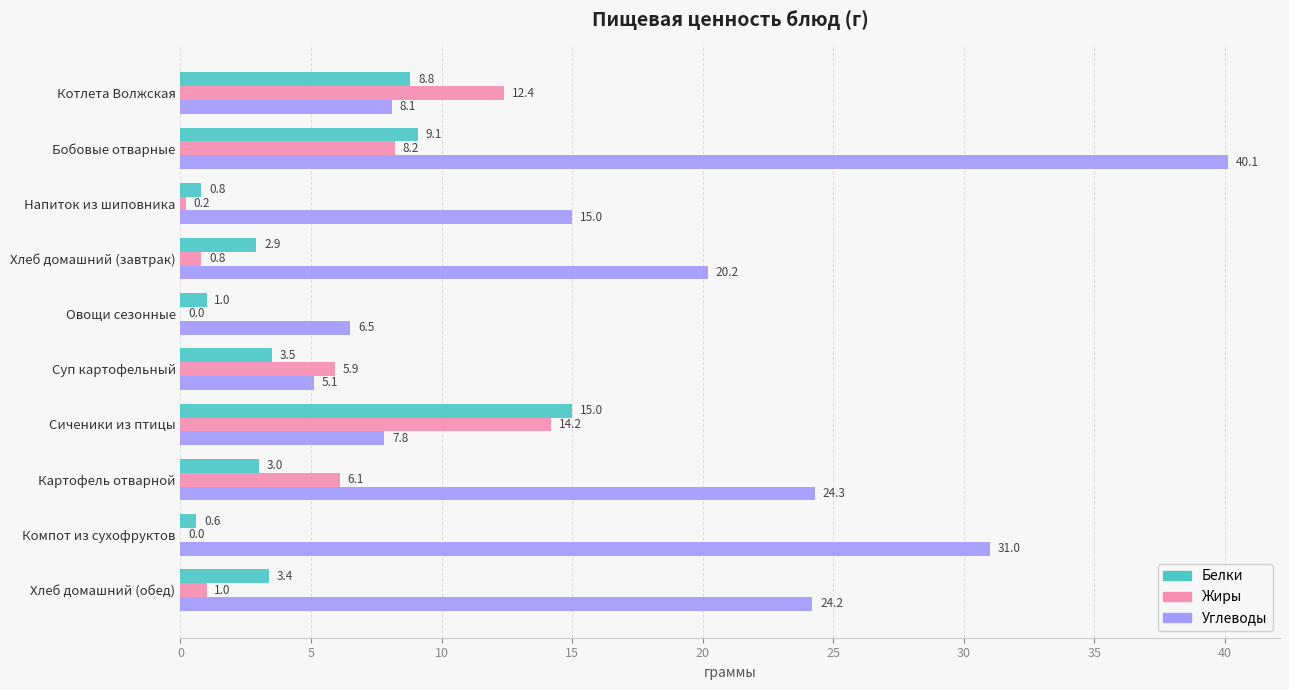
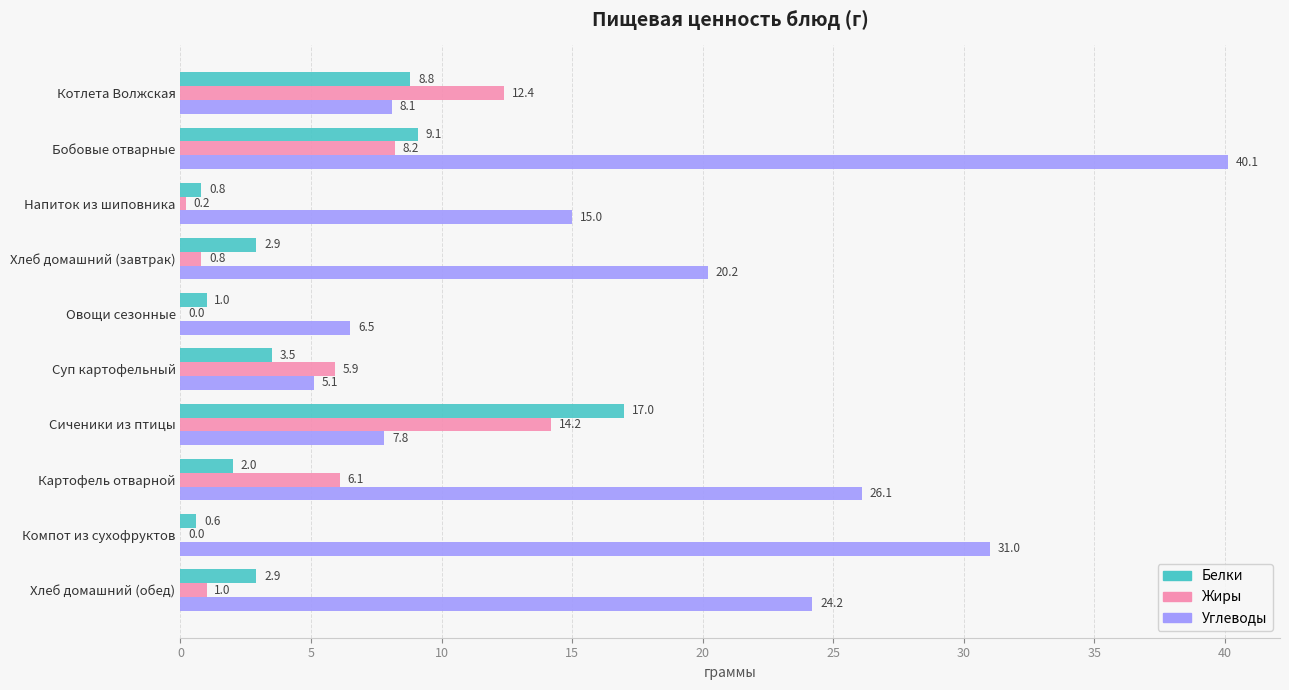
  {
    "Белки": {
      "Котлета Волжская": 8.8,
      "Бобовые отварные": 9.1,
      "Напиток из шиповника": 0.8,
      "Хлеб домашний (завтрак)": 2.9,
      "Овощи сезонные": 1.0,
      "Суп картофельный": 3.5,
-     "Сиченики из птицы": 15.0,
-     "Картофель отварной": 3.0,
+     "Сиченики из птицы": 17.0,
+     "Картофель отварной": 2.0,
      "Компот из сухофруктов": 0.6,
-     "Хлеб домашний (обед)": 3.4
+     "Хлеб домашний (обед)": 2.9
    },
    "Жиры": {
      "Котлета Волжская": 12.4,
      "Бобовые отварные": 8.2,
      "Напиток из шиповника": 0.2,
      "Хлеб домашний (завтрак)": 0.8,
      "Овощи сезонные": 0.0,
      "Суп картофельный": 5.9,
      "Сиченики из птицы": 14.2,
      "Картофель отварной": 6.1,
      "Компот из сухофруктов": 0.0,
      "Хлеб домашний (обед)": 1.0
    },
    "Углеводы": {
      "Котлета Волжская": 8.1,
      "Бобовые отварные": 40.1,
      "Напиток из шиповника": 15.0,
      "Хлеб домашний (завтрак)": 20.2,
      "Овощи сезонные": 6.5,
      "Суп картофельный": 5.1,
      "Сиченики из птицы": 7.8,
-     "Картофель отварной": 24.3,
+     "Картофель отварной": 26.1,
      "Компот из сухофруктов": 31.0,
      "Хлеб домашний (обед)": 24.2
    }
  }
